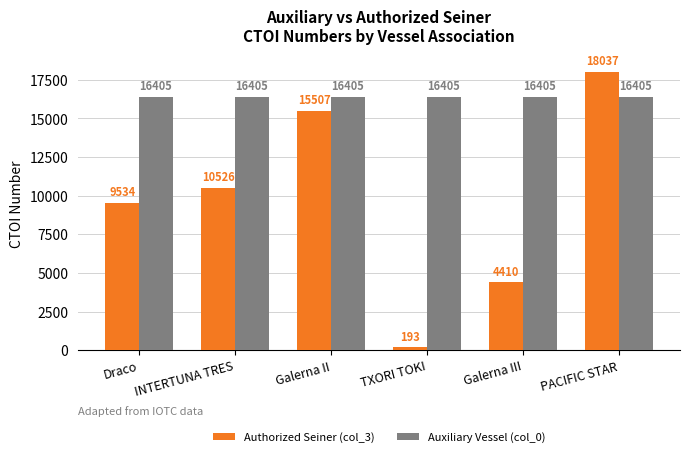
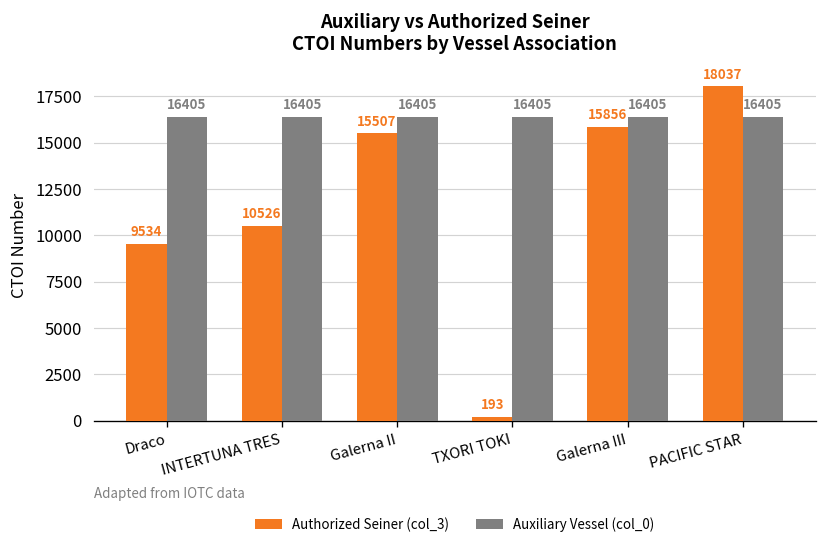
  {
    "Authorized Seiner (col_3)": {
      "Draco": 9534,
      "INTERTUNA TRES": 10526,
      "Galerna II": 15507,
      "TXORI TOKI": 193,
-     "Galerna III": 4410,
+     "Galerna III": 15856,
      "PACIFIC STAR": 18037
    },
    "Auxiliary Vessel (col_0)": {
      "Draco": 16405,
      "INTERTUNA TRES": 16405,
      "Galerna II": 16405,
      "TXORI TOKI": 16405,
      "Galerna III": 16405,
      "PACIFIC STAR": 16405
    }
  }
